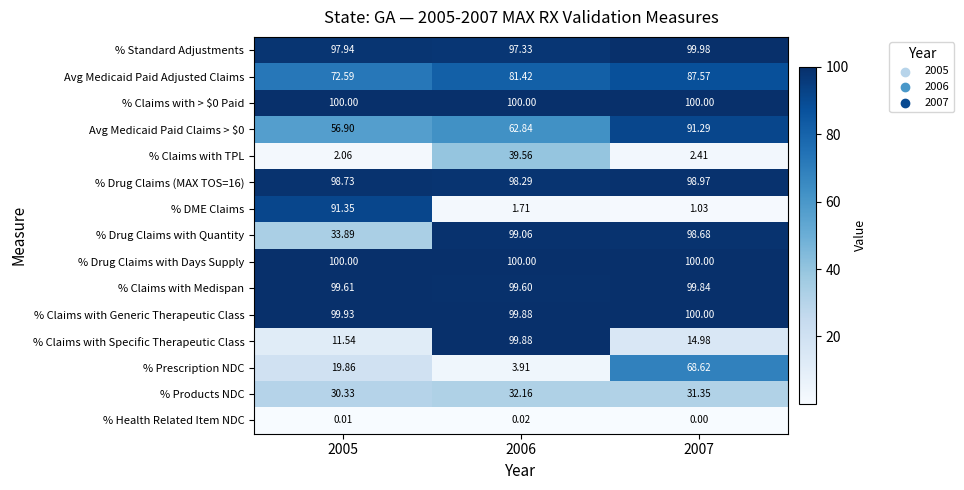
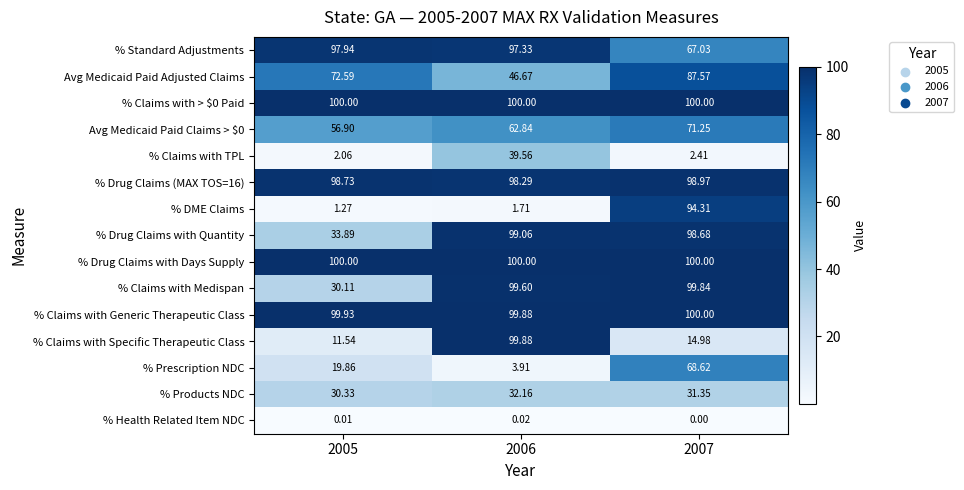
  {
    "% Standard Adjustments": {
      "2005": 97.94,
      "2006": 97.33,
-     "2007": 99.98
+     "2007": 67.03
    },
    "Avg Medicaid Paid Adjusted Claims": {
      "2005": 72.59,
-     "2006": 81.42,
+     "2006": 46.67,
      "2007": 87.57
    },
    "% Claims with > $0 Paid": {
      "2005": 100.00,
      "2006": 100.00,
      "2007": 100.00
    },
    "Avg Medicaid Paid Claims > $0": {
      "2005": 56.90,
      "2006": 62.84,
-     "2007": 91.29
+     "2007": 71.25
    },
    "% Claims with TPL": {
      "2005": 2.06,
      "2006": 39.56,
      "2007": 2.41
    },
    "% Drug Claims (MAX TOS=16)": {
      "2005": 98.73,
      "2006": 98.29,
      "2007": 98.97
    },
    "% DME Claims": {
-     "2005": 91.35,
+     "2005": 1.27,
      "2006": 1.71,
-     "2007": 1.03
+     "2007": 94.31
    },
    "% Drug Claims with Quantity": {
      "2005": 33.89,
      "2006": 99.06,
      "2007": 98.68
    },
    "% Drug Claims with Days Supply": {
      "2005": 100.00,
      "2006": 100.00,
      "2007": 100.00
    },
    "% Claims with Medispan": {
-     "2005": 99.61,
+     "2005": 30.11,
      "2006": 99.60,
      "2007": 99.84
    },
    "% Claims with Generic Therapeutic Class": {
      "2005": 99.93,
      "2006": 99.88,
      "2007": 100.00
    },
    "% Claims with Specific Therapeutic Class": {
      "2005": 11.54,
      "2006": 99.88,
      "2007": 14.98
    },
    "% Prescription NDC": {
      "2005": 19.86,
      "2006": 3.91,
      "2007": 68.62
    },
    "% Products NDC": {
      "2005": 30.33,
      "2006": 32.16,
      "2007": 31.35
    },
    "% Health Related Item NDC": {
      "2005": 0.01,
      "2006": 0.02,
      "2007": 0.00
    }
  }
